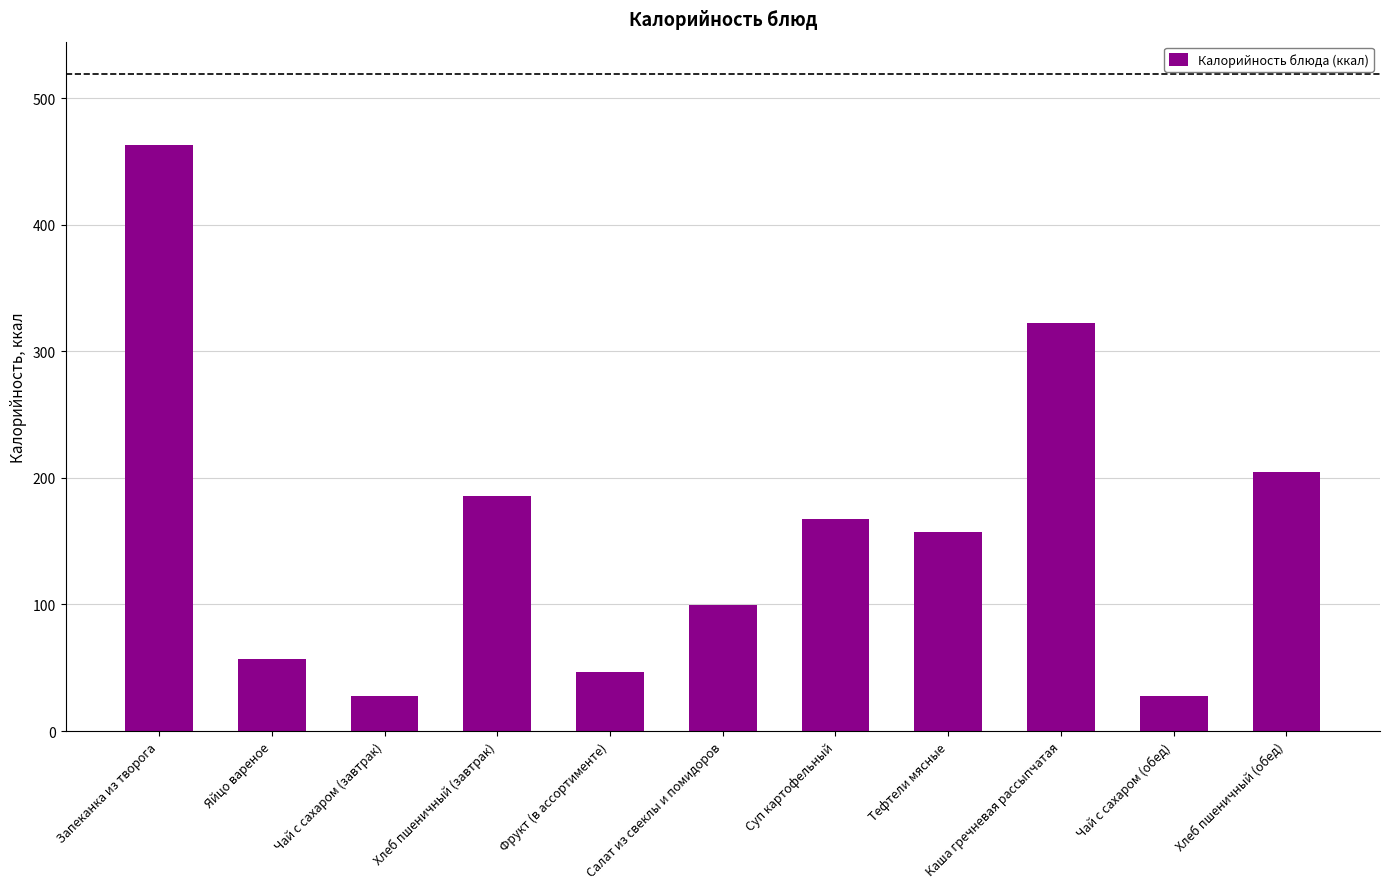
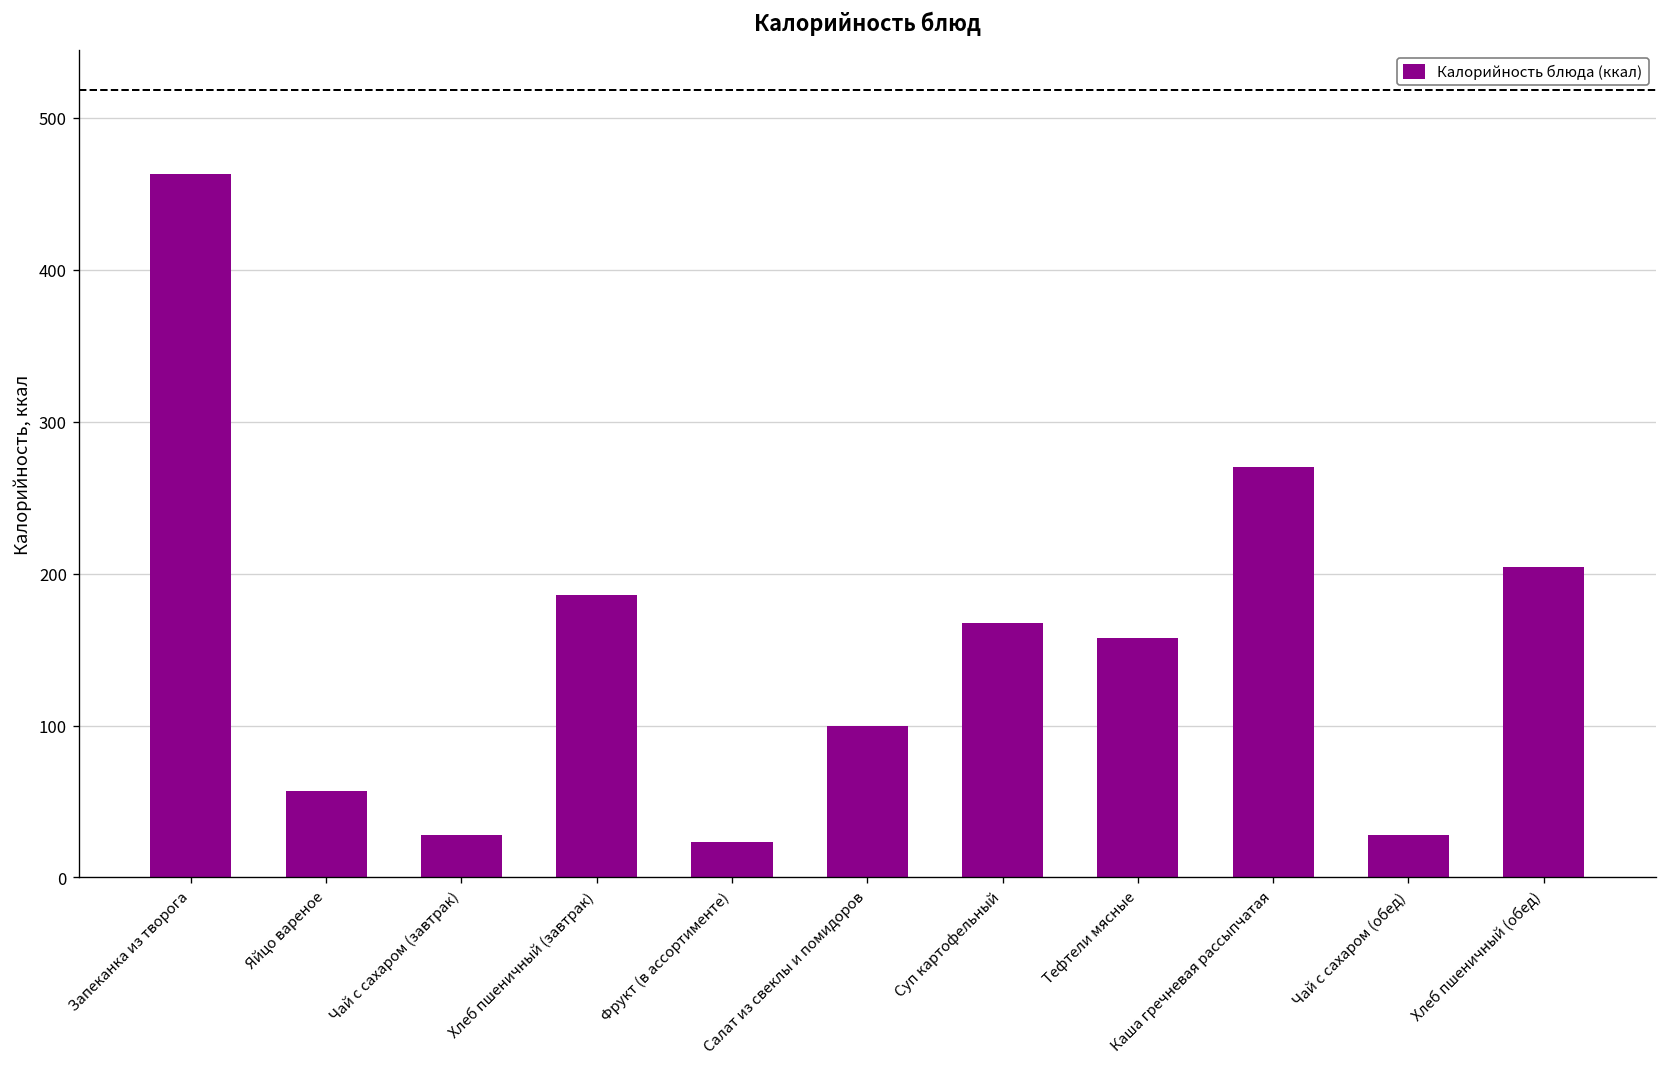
  {
    "Запеканка из творога": 463,
    "Яйцо вареное": 57,
    "Чай с сахаром (завтрак)": 28,
    "Хлеб пшеничный (завтрак)": 186,
-   "Фрукт (в ассортименте)": 47,
+   "Фрукт (в ассортименте)": 24,
    "Салат из свеклы и помидоров": 100,
    "Суп картофельный": 167,
    "Тефтели мясные": 157,
-   "Каша гречневая рассыпчатая": 322,
+   "Каша гречневая рассыпчатая": 271,
    "Чай с сахаром (обед)": 28,
    "Хлеб пшеничный (обед)": 205
  }
